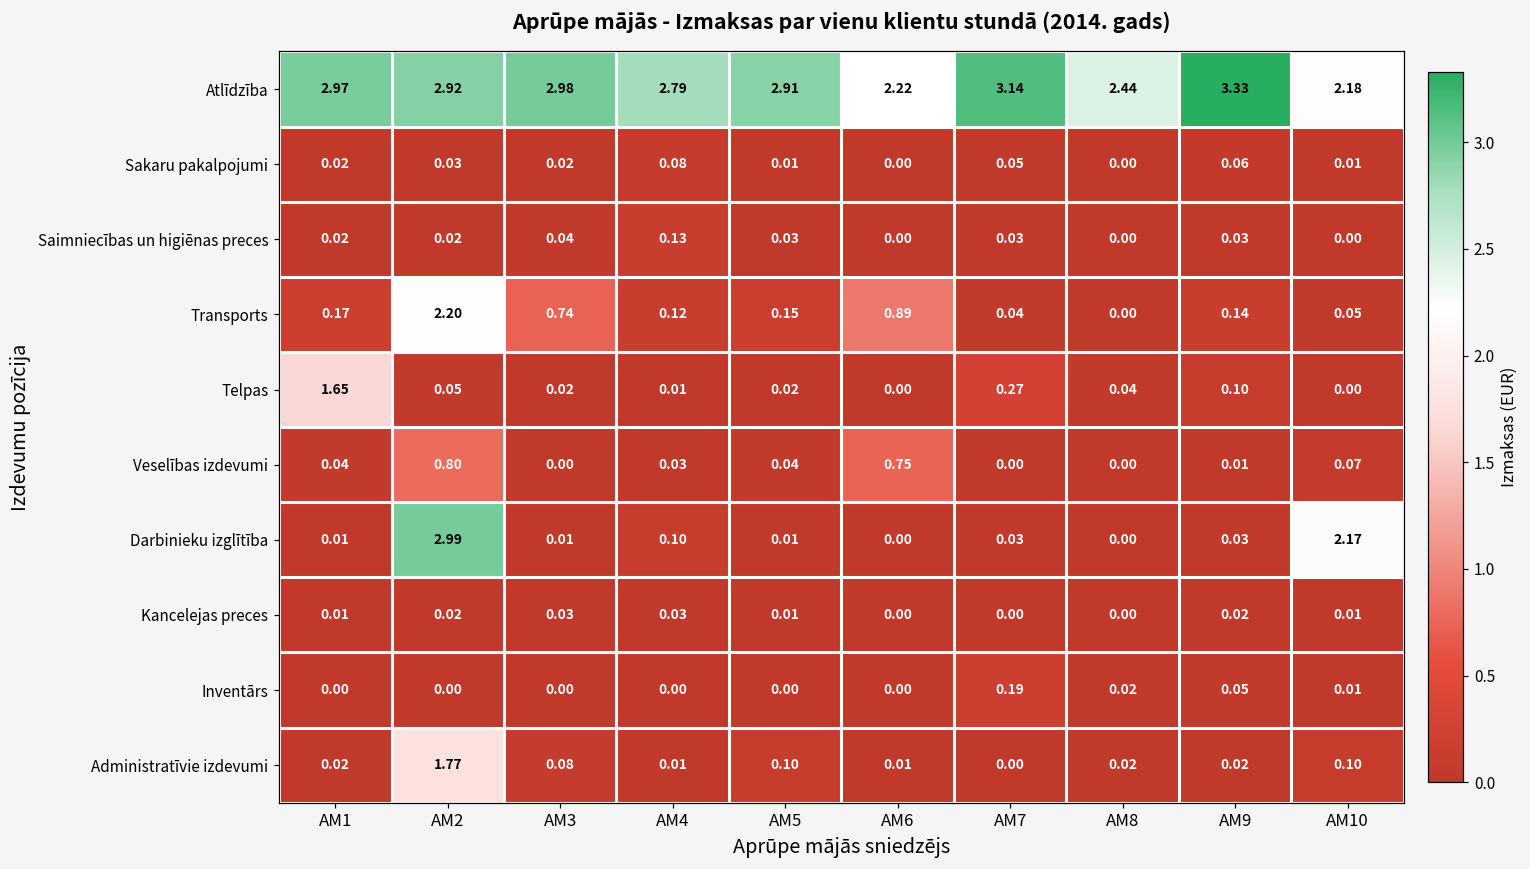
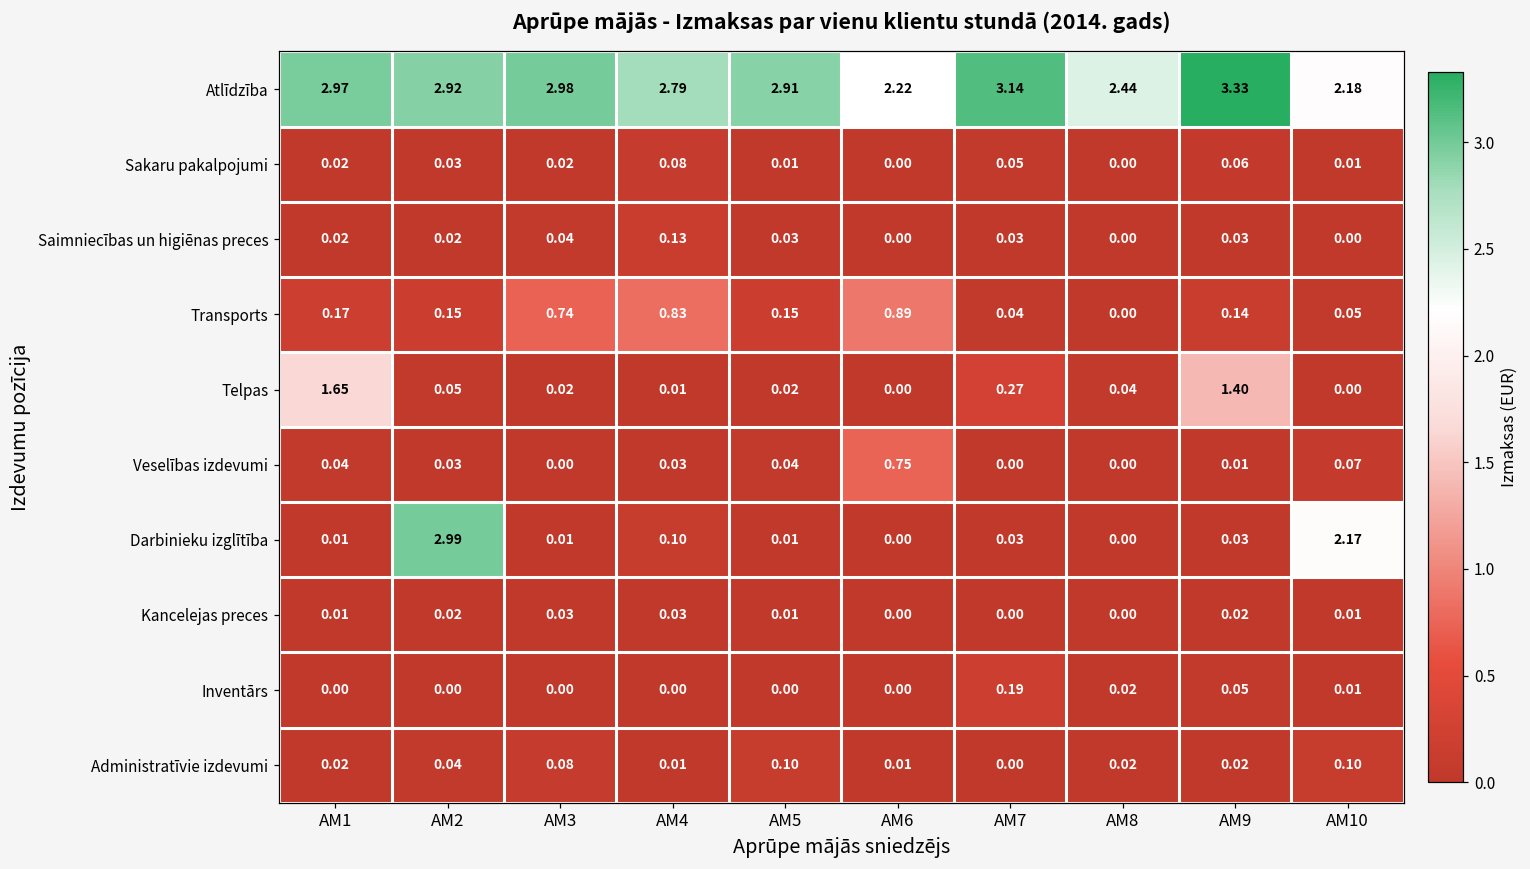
  {
    "Atlīdzība": {
      "AM1": 2.97,
      "AM2": 2.92,
      "AM3": 2.98,
      "AM4": 2.79,
      "AM5": 2.91,
      "AM6": 2.22,
      "AM7": 3.14,
      "AM8": 2.44,
      "AM9": 3.33,
      "AM10": 2.18
    },
    "Sakaru pakalpojumi": {
      "AM1": 0.02,
      "AM2": 0.03,
      "AM3": 0.02,
      "AM4": 0.08,
      "AM5": 0.01,
      "AM6": 0.00,
      "AM7": 0.05,
      "AM8": 0.00,
      "AM9": 0.06,
      "AM10": 0.01
    },
    "Saimniecības un higiēnas preces": {
      "AM1": 0.02,
      "AM2": 0.02,
      "AM3": 0.04,
      "AM4": 0.13,
      "AM5": 0.03,
      "AM6": 0.00,
      "AM7": 0.03,
      "AM8": 0.00,
      "AM9": 0.03,
      "AM10": 0.00
    },
    "Transports": {
      "AM1": 0.17,
-     "AM2": 2.20,
+     "AM2": 0.15,
      "AM3": 0.74,
-     "AM4": 0.12,
+     "AM4": 0.83,
      "AM5": 0.15,
      "AM6": 0.89,
      "AM7": 0.04,
      "AM8": 0.00,
      "AM9": 0.14,
      "AM10": 0.05
    },
    "Telpas": {
      "AM1": 1.65,
      "AM2": 0.05,
      "AM3": 0.02,
      "AM4": 0.01,
      "AM5": 0.02,
      "AM6": 0.00,
      "AM7": 0.27,
      "AM8": 0.04,
-     "AM9": 0.10,
+     "AM9": 1.40,
      "AM10": 0.00
    },
    "Veselības izdevumi": {
      "AM1": 0.04,
-     "AM2": 0.80,
+     "AM2": 0.03,
      "AM3": 0.00,
      "AM4": 0.03,
      "AM5": 0.04,
      "AM6": 0.75,
      "AM7": 0.00,
      "AM8": 0.00,
      "AM9": 0.01,
      "AM10": 0.07
    },
    "Darbinieku izglītība": {
      "AM1": 0.01,
      "AM2": 2.99,
      "AM3": 0.01,
      "AM4": 0.10,
      "AM5": 0.01,
      "AM6": 0.00,
      "AM7": 0.03,
      "AM8": 0.00,
      "AM9": 0.03,
      "AM10": 2.17
    },
    "Kancelejas preces": {
      "AM1": 0.01,
      "AM2": 0.02,
      "AM3": 0.03,
      "AM4": 0.03,
      "AM5": 0.01,
      "AM6": 0.00,
      "AM7": 0.00,
      "AM8": 0.00,
      "AM9": 0.02,
      "AM10": 0.01
    },
    "Inventārs": {
      "AM1": 0.00,
      "AM2": 0.00,
      "AM3": 0.00,
      "AM4": 0.00,
      "AM5": 0.00,
      "AM6": 0.00,
      "AM7": 0.19,
      "AM8": 0.02,
      "AM9": 0.05,
      "AM10": 0.01
    },
    "Administratīvie izdevumi": {
      "AM1": 0.02,
-     "AM2": 1.77,
+     "AM2": 0.04,
      "AM3": 0.08,
      "AM4": 0.01,
      "AM5": 0.10,
      "AM6": 0.01,
      "AM7": 0.00,
      "AM8": 0.02,
      "AM9": 0.02,
      "AM10": 0.10
    }
  }
